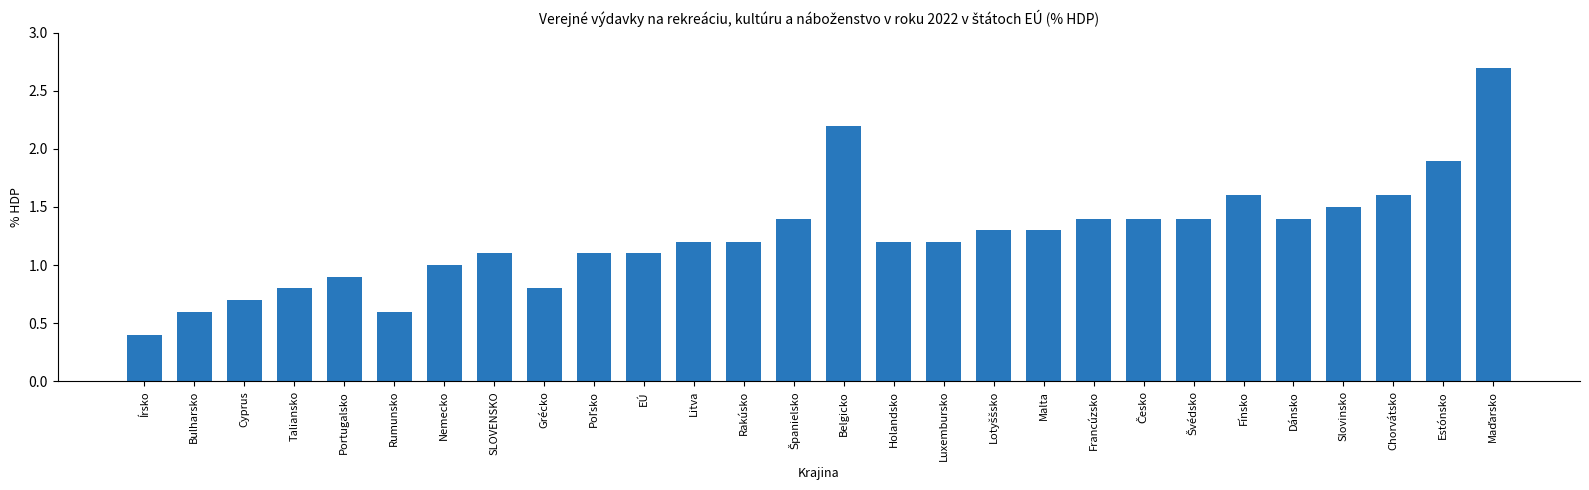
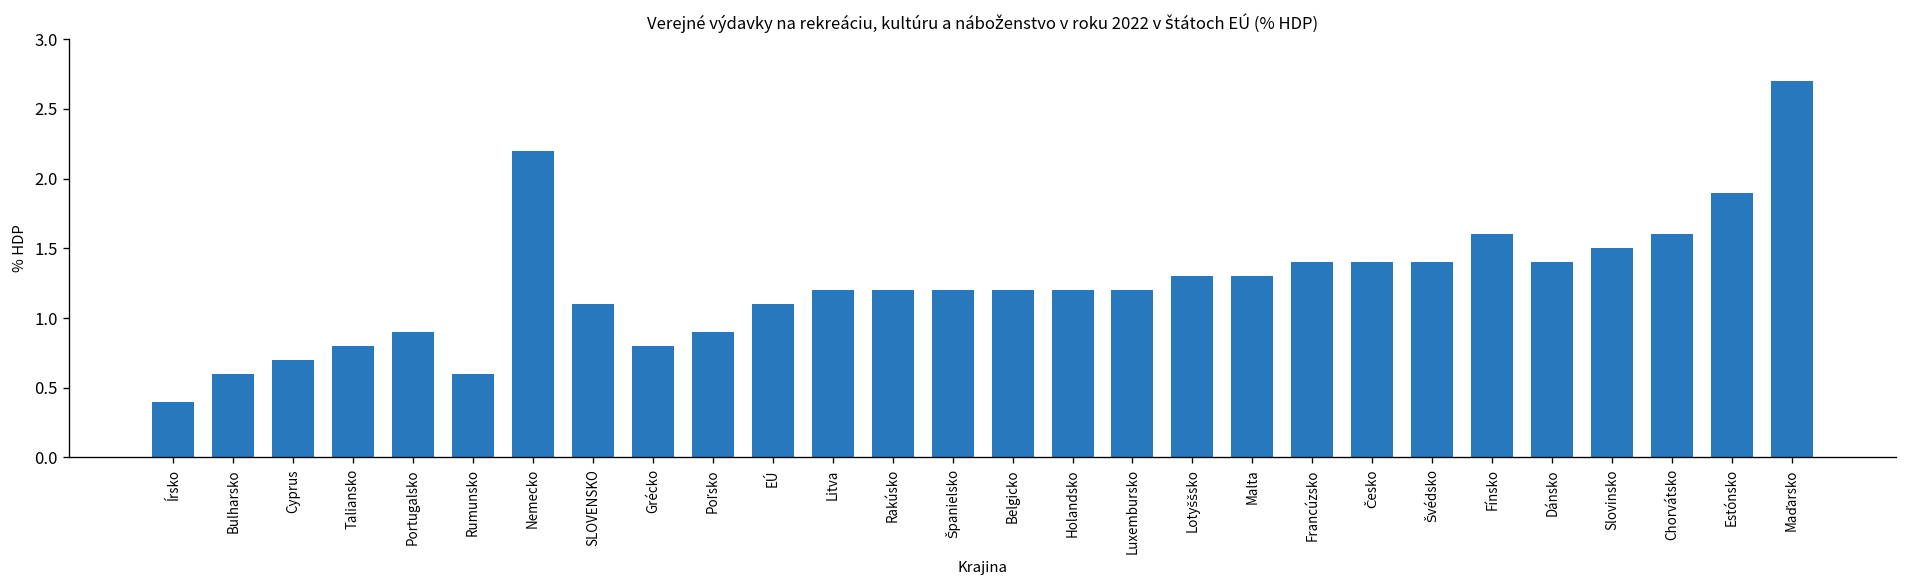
  {
    "Írsko": 0.4,
    "Bulharsko": 0.6,
    "Cyprus": 0.7,
    "Taliansko": 0.8,
    "Portugalsko": 0.9,
    "Rumunsko": 0.6,
-   "Nemecko": 1.0,
+   "Nemecko": 2.2,
    "SLOVENSKO": 1.1,
    "Grécko": 0.8,
-   "Poľsko": 1.1,
+   "Poľsko": 0.9,
    "EÚ": 1.1,
    "Litva": 1.2,
    "Rakúsko": 1.2,
-   "Španielsko": 1.4,
-   "Belgicko": 2.2,
+   "Španielsko": 1.2,
+   "Belgicko": 1.2,
    "Holandsko": 1.2,
    "Luxembursko": 1.2,
    "Lotyššsko": 1.3,
    "Malta": 1.3,
    "Francúzsko": 1.4,
    "Česko": 1.4,
    "Švédsko": 1.4,
    "Fínsko": 1.6,
    "Dánsko": 1.4,
    "Slovinsko": 1.5,
    "Chorvátsko": 1.6,
    "Estónsko": 1.9,
    "Maďarsko": 2.7
  }
